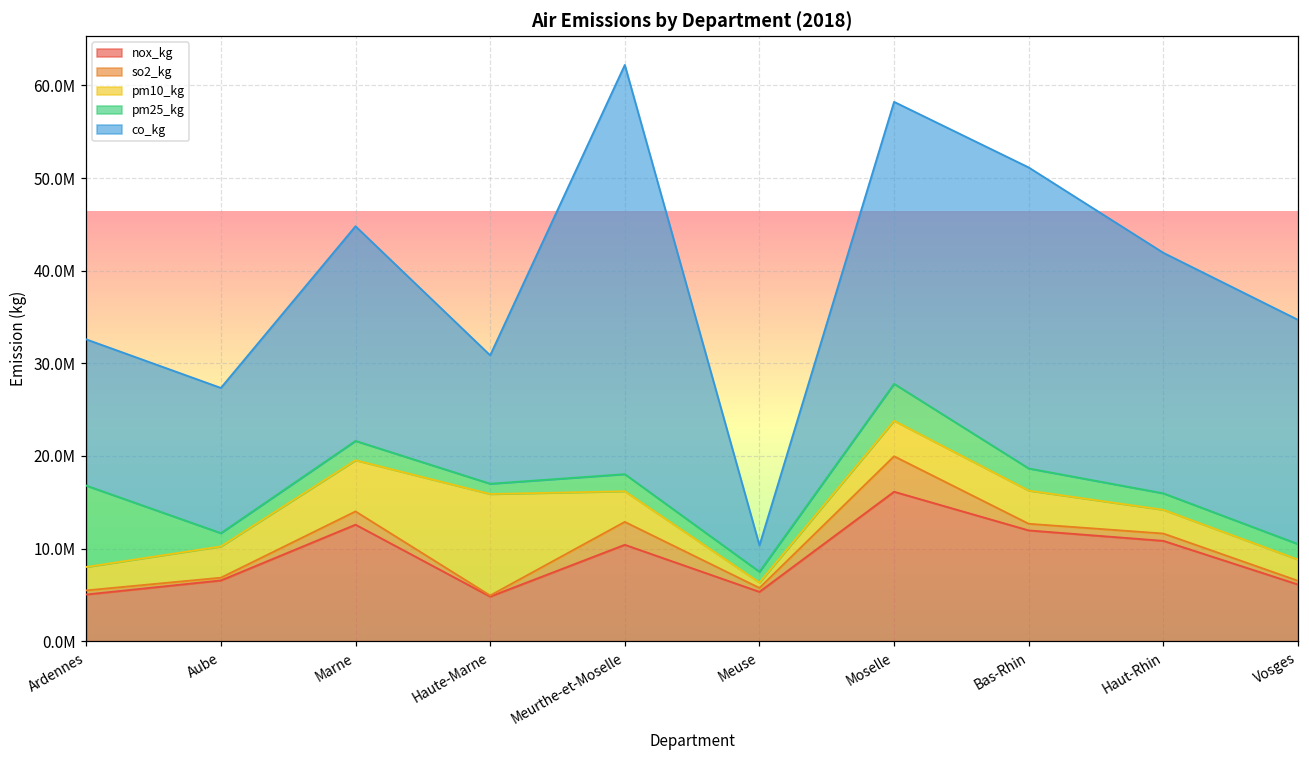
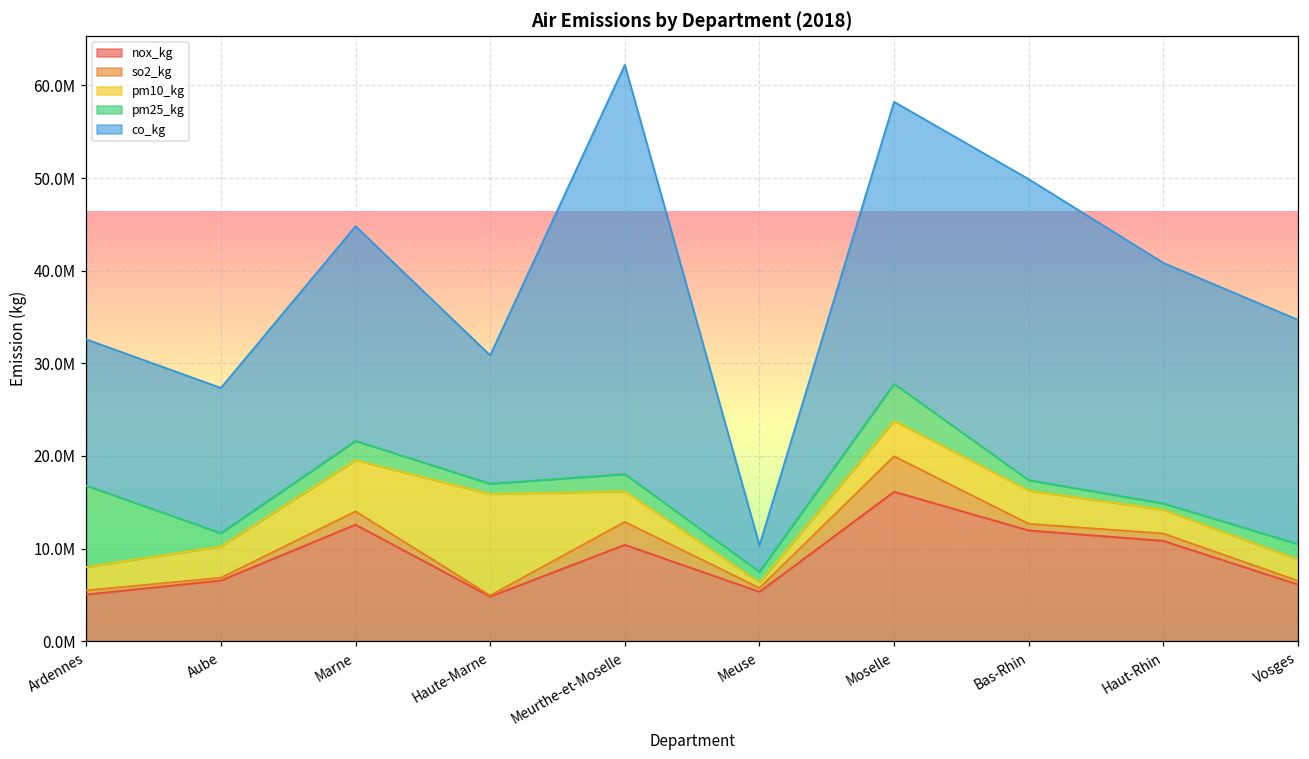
  {
    "pm10_kg": {
      "Ardennes": 3000000,
      "Aube": 3000000,
      "Marne": 6000000,
      "Haute-Marne": 11000000,
      "Meurthe-et-Moselle": 3000000,
      "Meuse": 1000000,
      "Moselle": 4000000,
      "Bas-Rhin": 4000000,
      "Haut-Rhin": 3000000,
      "Vosges": 2000000
    },
    "pm25_kg": {
      "Ardennes": 9000000,
      "Aube": 1000000,
      "Marne": 2000000,
      "Haute-Marne": 1000000,
      "Meurthe-et-Moselle": 2000000,
      "Meuse": 1000000,
      "Moselle": 4000000,
-     "Bas-Rhin": 2000000,
-     "Haut-Rhin": 2000000,
+     "Bas-Rhin": 1000000,
+     "Haut-Rhin": 1000000,
      "Vosges": 2000000
    },
    "co_kg": {
      "Ardennes": 16000000,
      "Aube": 16000000,
      "Marne": 23000000,
      "Haute-Marne": 14000000,
      "Meurthe-et-Moselle": 44000000,
      "Meuse": 3000000,
      "Moselle": 30000000,
      "Bas-Rhin": 32000000,
      "Haut-Rhin": 26000000,
      "Vosges": 24000000
    }
  }
